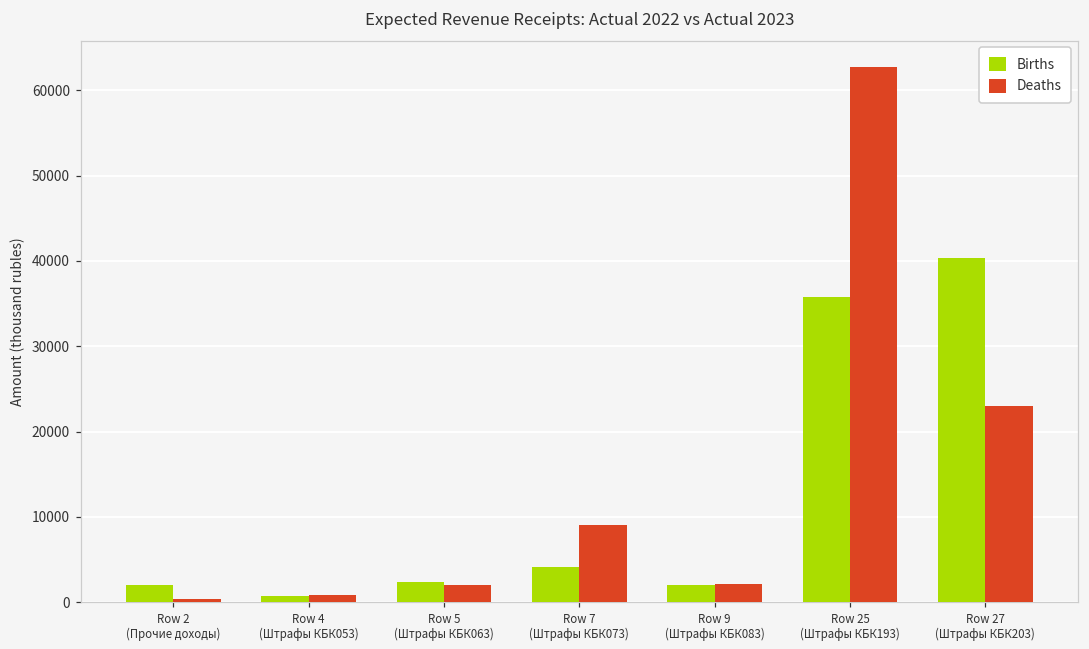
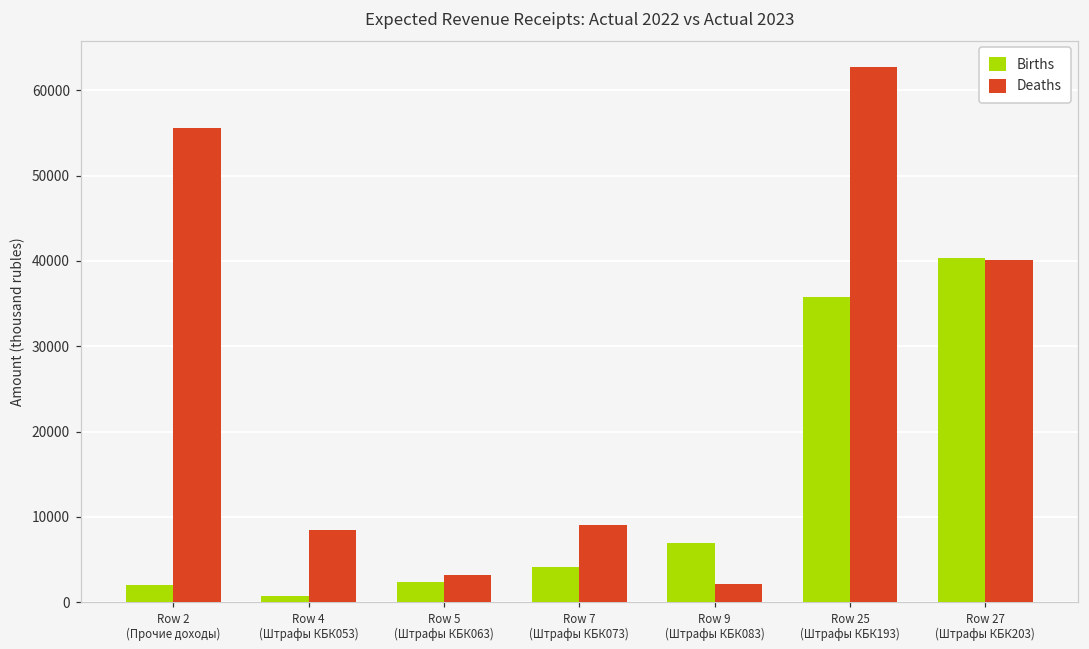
  {
    "Births": {
      "Row 2 (Прочие доходы)": 2000,
      "Row 4 (Штрафы КБК053)": 1000,
      "Row 5 (Штрафы КБК063)": 2000,
      "Row 7 (Штрафы КБК073)": 4000,
-     "Row 9 (Штрафы КБК083)": 2000,
+     "Row 9 (Штрафы КБК083)": 7000,
      "Row 25 (Штрафы КБК193)": 36000,
      "Row 27 (Штрафы КБК203)": 40000
    },
    "Deaths": {
-     "Row 2 (Прочие доходы)": 0,
-     "Row 4 (Штрафы КБК053)": 1000,
-     "Row 5 (Штрафы КБК063)": 2000,
+     "Row 2 (Прочие доходы)": 56000,
+     "Row 4 (Штрафы КБК053)": 8000,
+     "Row 5 (Штрафы КБК063)": 3000,
      "Row 7 (Штрафы КБК073)": 9000,
      "Row 9 (Штрафы КБК083)": 2000,
      "Row 25 (Штрафы КБК193)": 63000,
-     "Row 27 (Штрафы КБК203)": 23000
+     "Row 27 (Штрафы КБК203)": 40000
    }
  }
